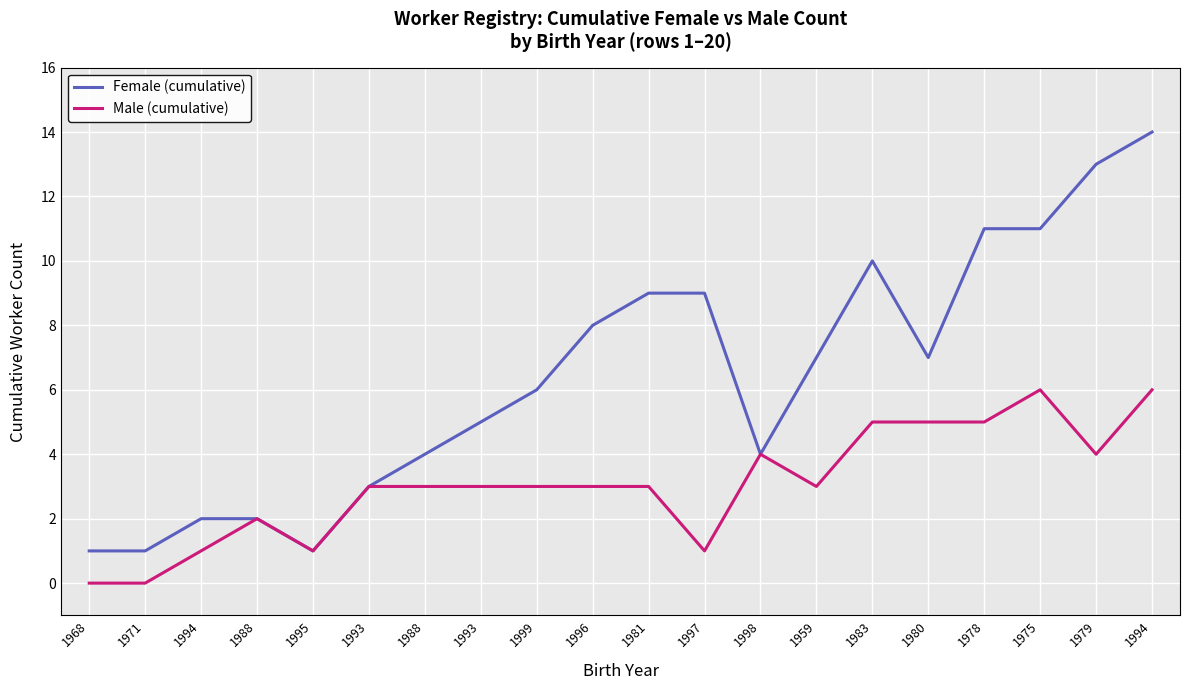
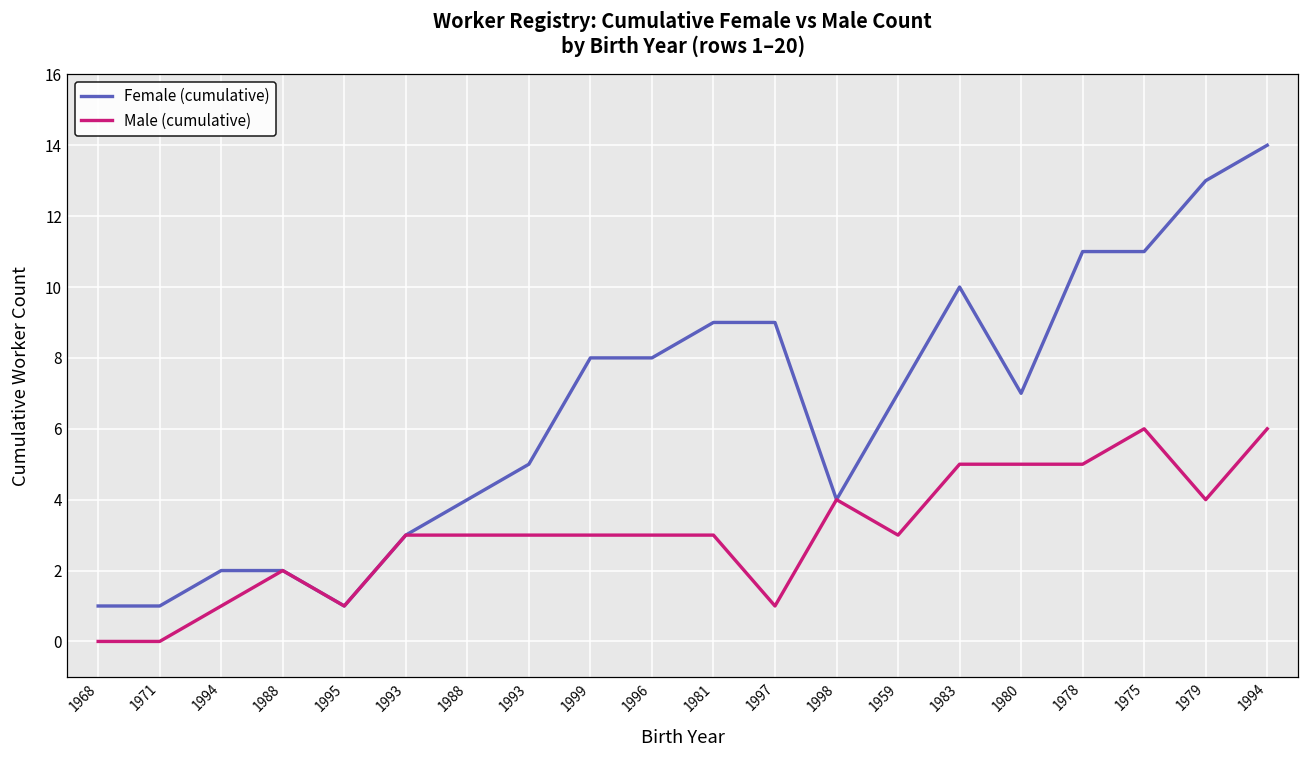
  {
    "Female (cumulative)": {
      "1968": 1,
      "1971": 1,
-     "1999": 6,
+     "1999": 8,
      "1996": 8,
      "1981": 9,
      "1997": 9,
      "1959": 7,
      "1983": 10,
      "1980": 7,
      "1978": 11,
      "1975": 11,
      "1979": 13
    },
    "Male (cumulative)": {
      "1968": 0,
      "1971": 0,
      "1999": 3,
      "1996": 3,
      "1981": 3,
      "1997": 1,
      "1959": 3,
      "1983": 5,
      "1980": 5,
      "1978": 5,
      "1975": 6,
      "1979": 4
    }
  }
